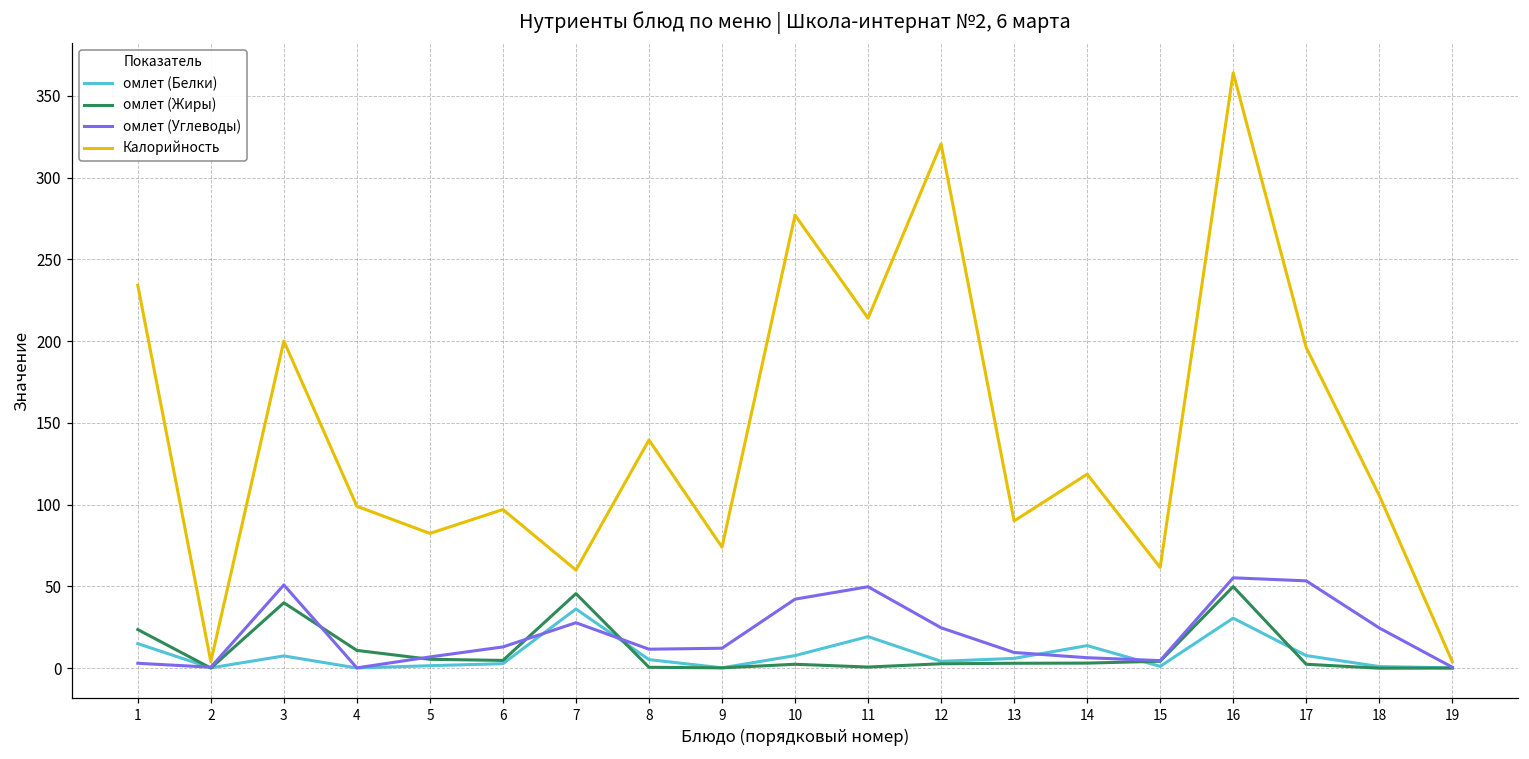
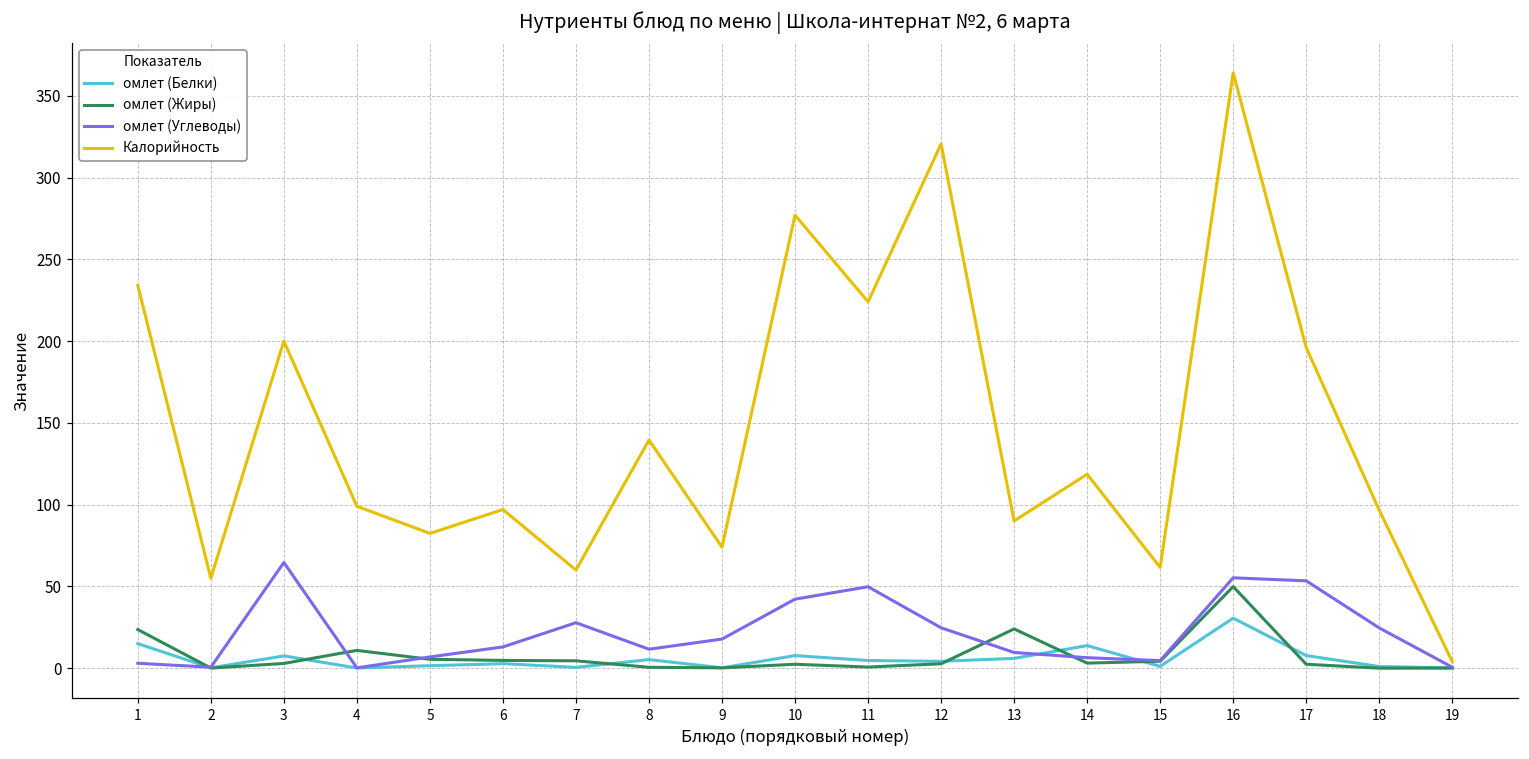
  {
    "омлет (Белки)": {
      "1": 15,
      "3": 8,
      "5": 2,
      "6": 3,
-     "7": 36,
+     "7": 1,
      "8": 5,
      "10": 8,
-     "11": 19,
+     "11": 5,
      "13": 6,
      "14": 14,
      "15": 1,
      "16": 31,
      "17": 8
    },
    "омлет (Жиры)": {
      "1": 24,
-     "3": 40,
+     "3": 3,
      "4": 11,
      "6": 5,
-     "7": 46,
+     "7": 5,
      "8": 1,
      "10": 2,
      "11": 1,
-     "13": 3,
+     "13": 24,
      "14": 3,
      "16": 50,
      "17": 2
    },
    "омлет (Углеводы)": {
      "1": 3,
-     "3": 51,
+     "3": 65,
      "6": 13,
      "7": 28,
      "8": 12,
-     "9": 12,
+     "9": 18,
      "10": 42,
      "11": 50,
      "12": 25,
      "13": 10,
      "14": 6,
      "16": 55,
      "17": 53,
      "18": 25
    },
    "Калорийность": {
      "1": 234,
-     "2": 4,
+     "2": 55,
      "3": 200,
      "4": 99,
      "5": 82,
      "6": 97,
      "7": 60,
      "8": 140,
      "9": 74,
      "10": 277,
-     "11": 214,
+     "11": 224,
      "12": 321,
      "13": 90,
      "14": 119,
      "15": 62,
      "16": 364,
      "17": 196,
-     "18": 106,
+     "18": 97,
      "19": 4
    }
  }
